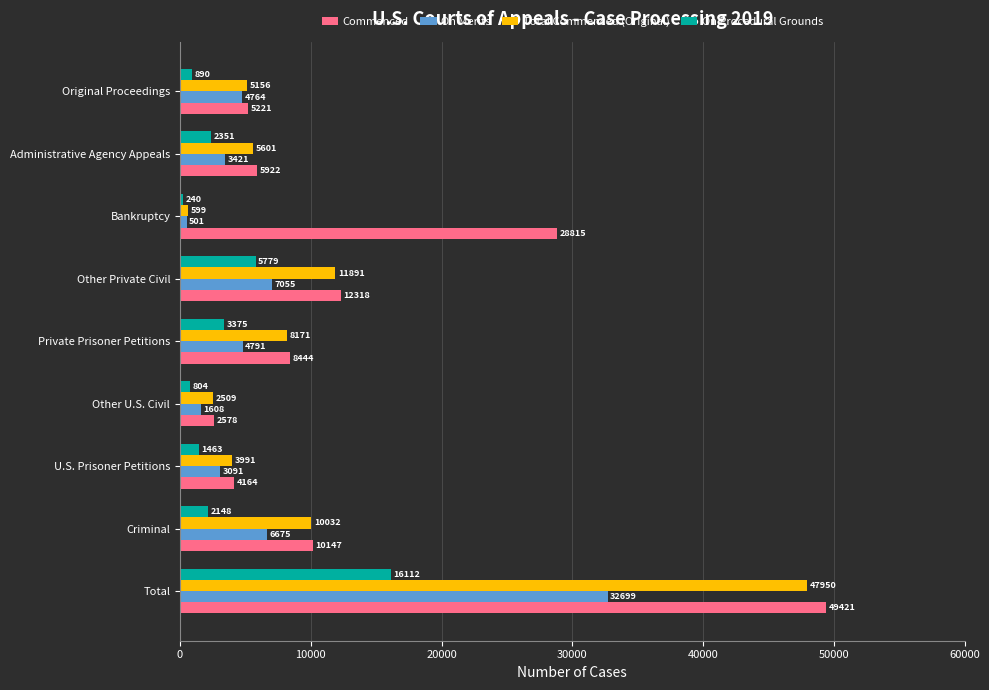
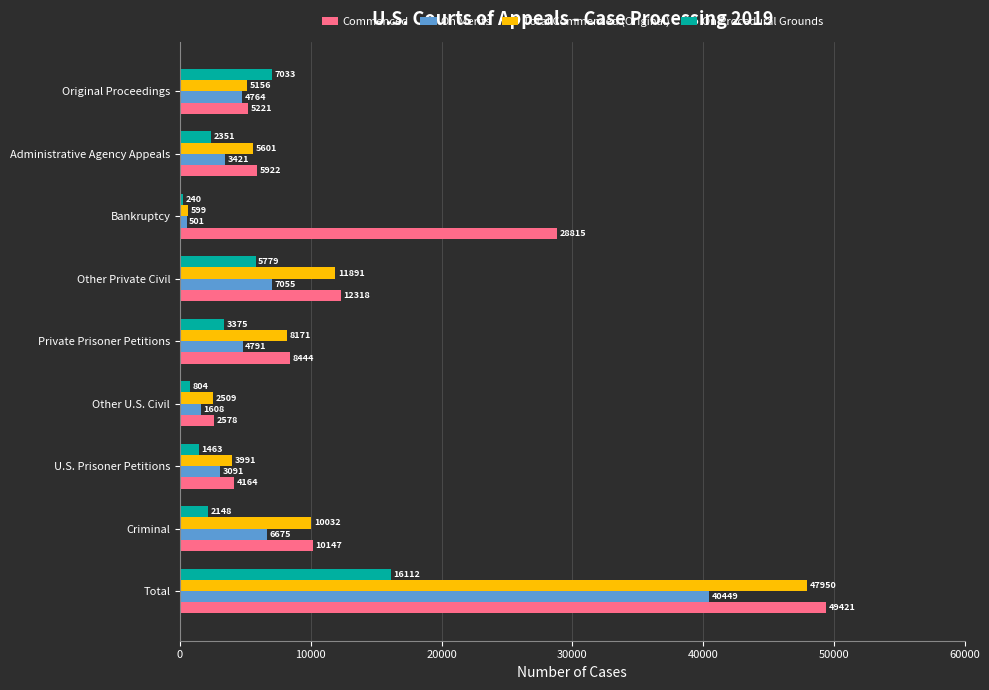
  {
    "Commenced": {
      "Original Proceedings": 5221,
      "Administrative Agency Appeals": 5922,
      "Bankruptcy": 28815,
      "Other Private Civil": 12318,
      "Private Prisoner Petitions": 8444,
      "Other U.S. Civil": 2578,
      "U.S. Prisoner Petitions": 4164,
      "Criminal": 10147,
      "Total": 49421
    },
    "On Merits": {
      "Original Proceedings": 4764,
      "Administrative Agency Appeals": 3421,
      "Bankruptcy": 501,
      "Other Private Civil": 7055,
      "Private Prisoner Petitions": 4791,
      "Other U.S. Civil": 1608,
      "U.S. Prisoner Petitions": 3091,
      "Criminal": 6675,
-     "Total": 32699
+     "Total": 40449
    },
    "Total Commenced (Original)": {
      "Original Proceedings": 5156,
      "Administrative Agency Appeals": 5601,
      "Bankruptcy": 599,
      "Other Private Civil": 11891,
      "Private Prisoner Petitions": 8171,
      "Other U.S. Civil": 2509,
      "U.S. Prisoner Petitions": 3991,
      "Criminal": 10032,
      "Total": 47950
    },
    "On Procedural Grounds": {
-     "Original Proceedings": 890,
+     "Original Proceedings": 7033,
      "Administrative Agency Appeals": 2351,
      "Bankruptcy": 240,
      "Other Private Civil": 5779,
      "Private Prisoner Petitions": 3375,
      "Other U.S. Civil": 804,
      "U.S. Prisoner Petitions": 1463,
      "Criminal": 2148,
      "Total": 16112
    }
  }
